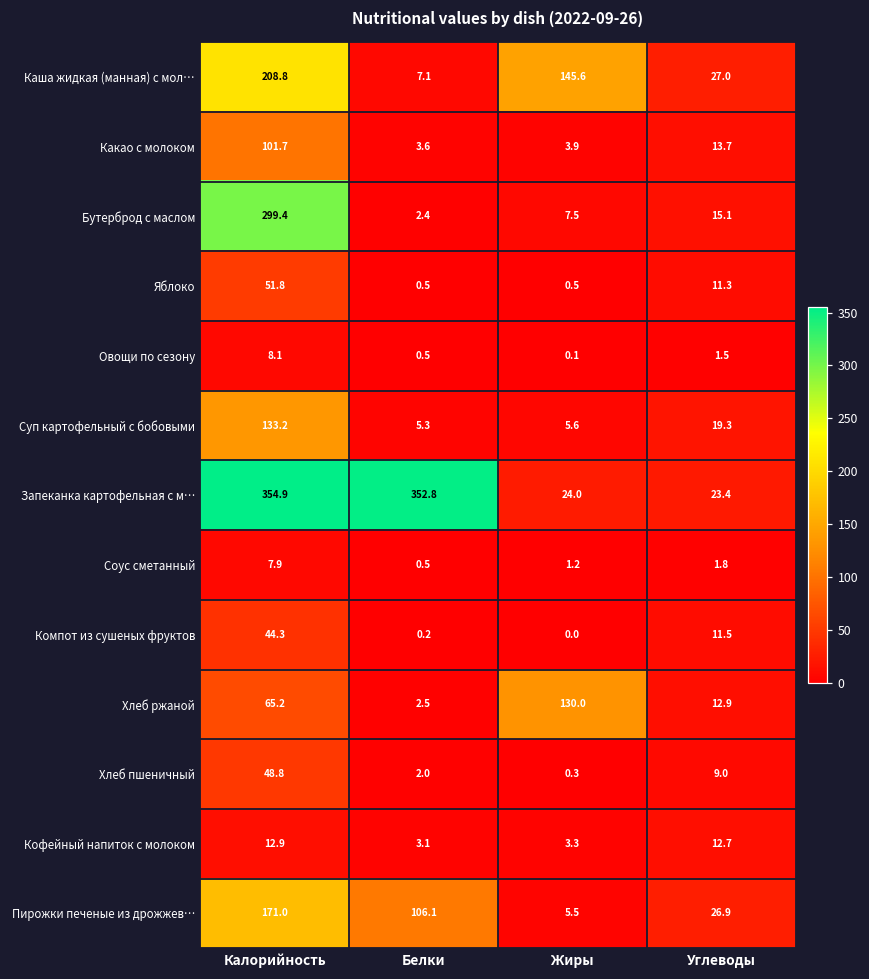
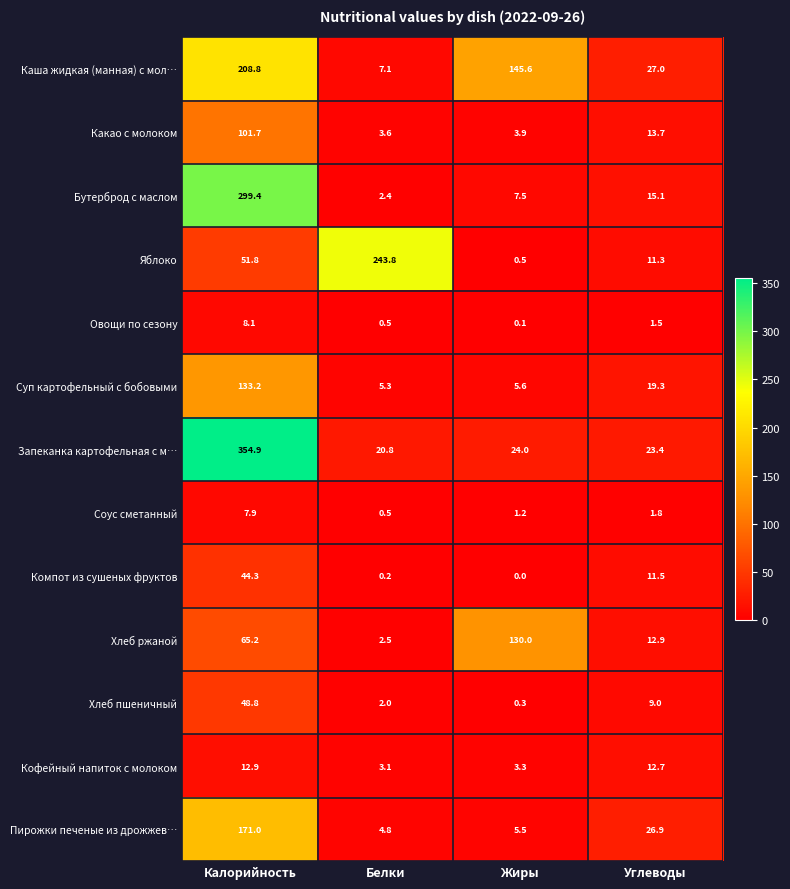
  {
    "Каша жидкая (манная) с мол…": {
      "Калорийность": 208.8,
      "Белки": 7.1,
      "Жиры": 145.6,
      "Углеводы": 27.0
    },
    "Какао с молоком": {
      "Калорийность": 101.7,
      "Белки": 3.6,
      "Жиры": 3.9,
      "Углеводы": 13.7
    },
    "Бутерброд с маслом": {
      "Калорийность": 299.4,
      "Белки": 2.4,
      "Жиры": 7.5,
      "Углеводы": 15.1
    },
    "Яблоко": {
      "Калорийность": 51.8,
-     "Белки": 0.5,
+     "Белки": 243.8,
      "Жиры": 0.5,
      "Углеводы": 11.3
    },
    "Овощи по сезону": {
      "Калорийность": 8.1,
      "Белки": 0.5,
      "Жиры": 0.1,
      "Углеводы": 1.5
    },
    "Суп картофельный с бобовыми": {
      "Калорийность": 133.2,
      "Белки": 5.3,
      "Жиры": 5.6,
      "Углеводы": 19.3
    },
    "Запеканка картофельная с м…": {
      "Калорийность": 354.9,
-     "Белки": 352.8,
+     "Белки": 20.8,
      "Жиры": 24.0,
      "Углеводы": 23.4
    },
    "Соус сметанный": {
      "Калорийность": 7.9,
      "Белки": 0.5,
      "Жиры": 1.2,
      "Углеводы": 1.8
    },
    "Компот из сушеных фруктов": {
      "Калорийность": 44.3,
      "Белки": 0.2,
      "Жиры": 0.0,
      "Углеводы": 11.5
    },
    "Хлеб ржаной": {
      "Калорийность": 65.2,
      "Белки": 2.5,
      "Жиры": 130.0,
      "Углеводы": 12.9
    },
    "Хлеб пшеничный": {
      "Калорийность": 48.8,
      "Белки": 2.0,
      "Жиры": 0.3,
      "Углеводы": 9.0
    },
    "Кофейный напиток с молоком": {
      "Калорийность": 12.9,
      "Белки": 3.1,
      "Жиры": 3.3,
      "Углеводы": 12.7
    },
    "Пирожки печеные из дрожжев…": {
      "Калорийность": 171.0,
-     "Белки": 106.1,
+     "Белки": 4.8,
      "Жиры": 5.5,
      "Углеводы": 26.9
    }
  }
